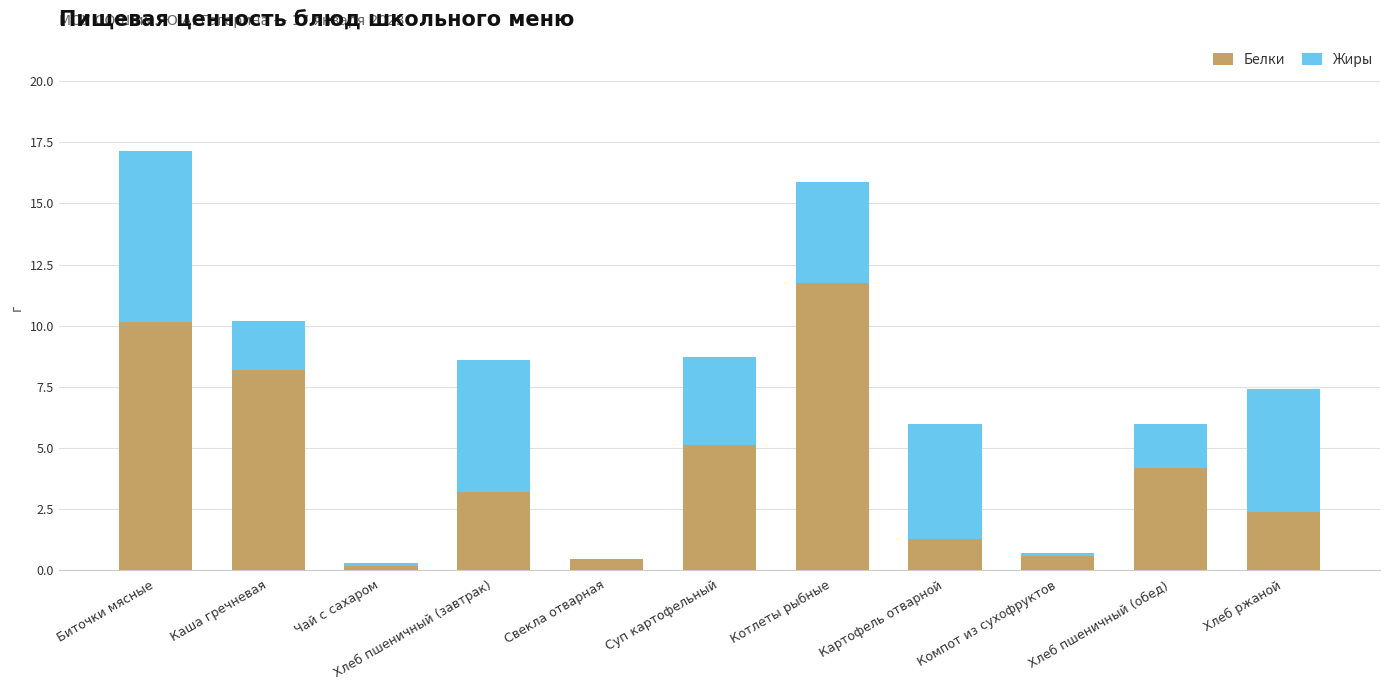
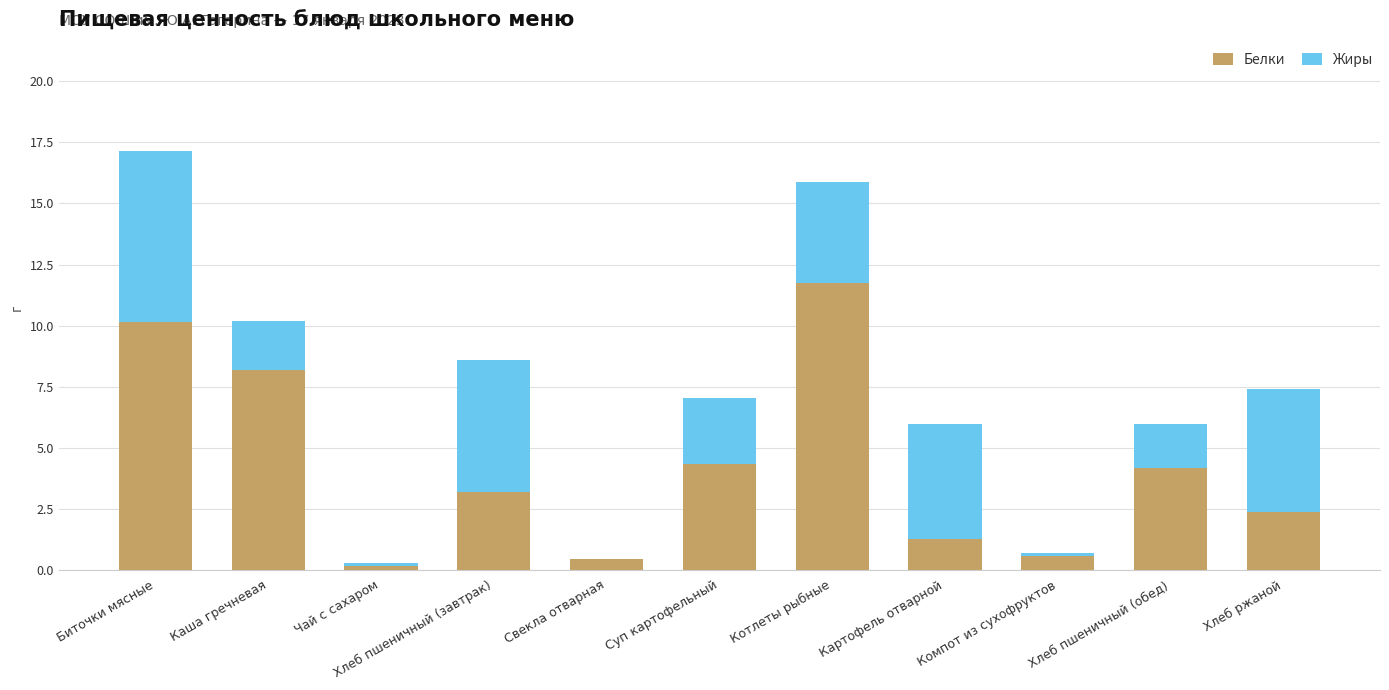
  {
    "Белки": {
      "Биточки мясные": 10.2,
      "Каша гречневая": 8.2,
      "Чай с сахаром": 0.2,
      "Хлеб пшеничный (завтрак)": 3.2,
      "Свекла отварная": 0.5,
-     "Суп картофельный": 5.1,
+     "Суп картофельный": 4.3,
      "Котлеты рыбные": 11.7,
      "Картофель отварной": 1.3,
      "Компот из сухофруктов": 0.6,
      "Хлеб пшеничный (обед)": 4.2,
      "Хлеб ржаной": 2.4
    },
    "Жиры": {
      "Биточки мясные": 7.0,
      "Каша гречневая": 2.0,
      "Хлеб пшеничный (завтрак)": 5.4,
-     "Суп картофельный": 3.6,
+     "Суп картофельный": 2.7,
      "Котлеты рыбные": 4.1,
      "Картофель отварной": 4.7,
      "Хлеб пшеничный (обед)": 1.8,
      "Хлеб ржаной": 5.0
    }
  }
